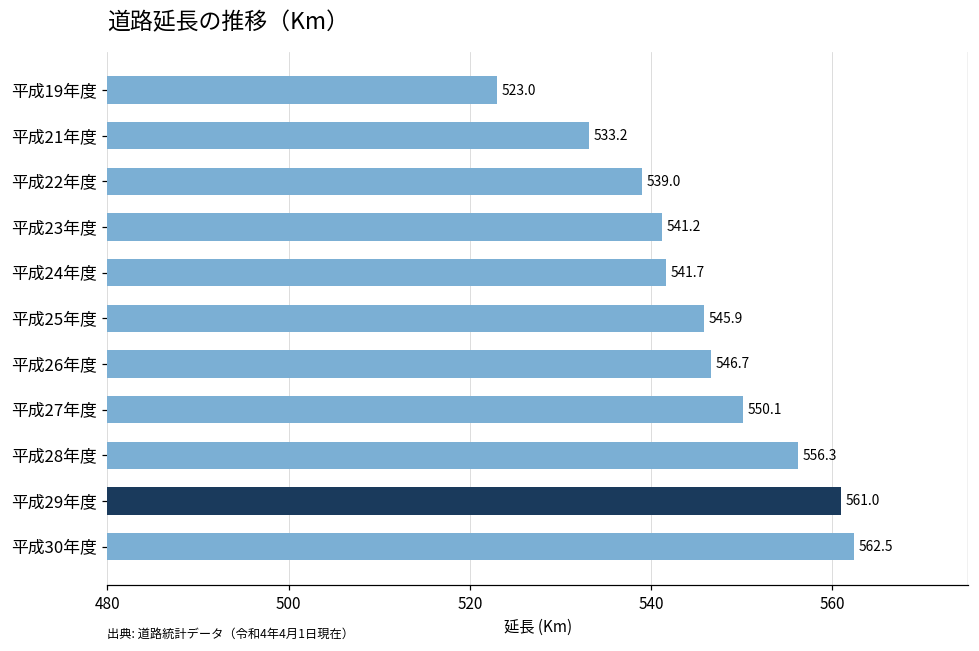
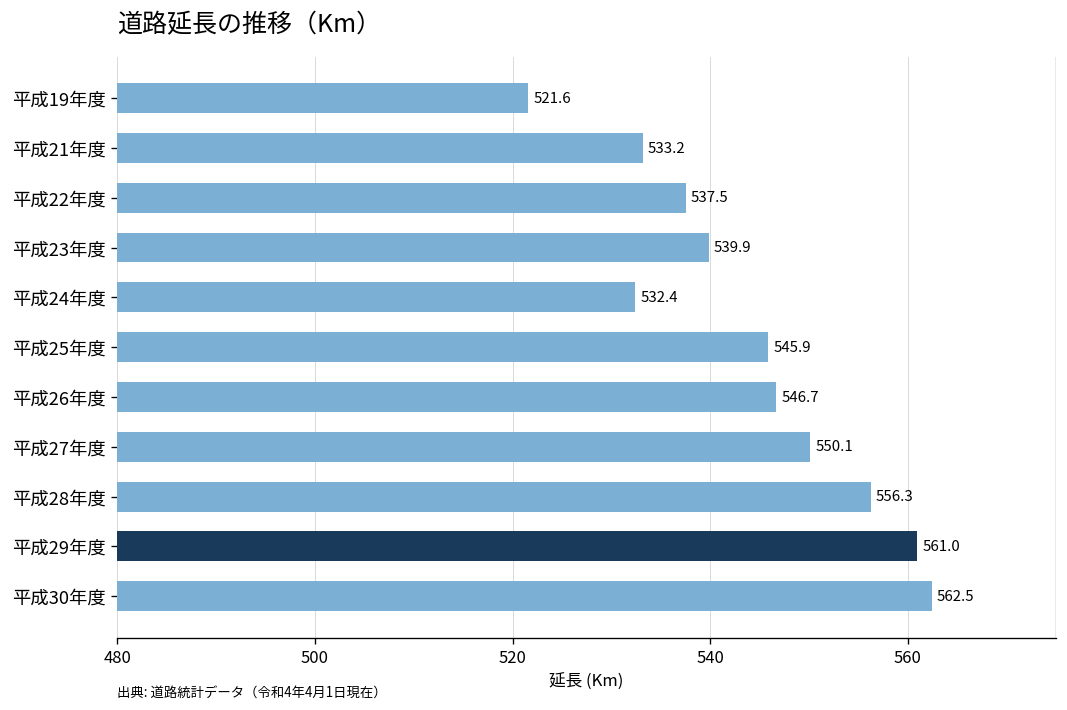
  {
-   "平成19年度": 523.0,
+   "平成19年度": 521.6,
    "平成21年度": 533.2,
-   "平成22年度": 539.0,
-   "平成23年度": 541.2,
-   "平成24年度": 541.7,
+   "平成22年度": 537.5,
+   "平成23年度": 539.9,
+   "平成24年度": 532.4,
    "平成25年度": 545.9,
    "平成26年度": 546.7,
    "平成27年度": 550.1,
    "平成28年度": 556.3,
    "平成29年度": 561.0,
    "平成30年度": 562.5
  }
